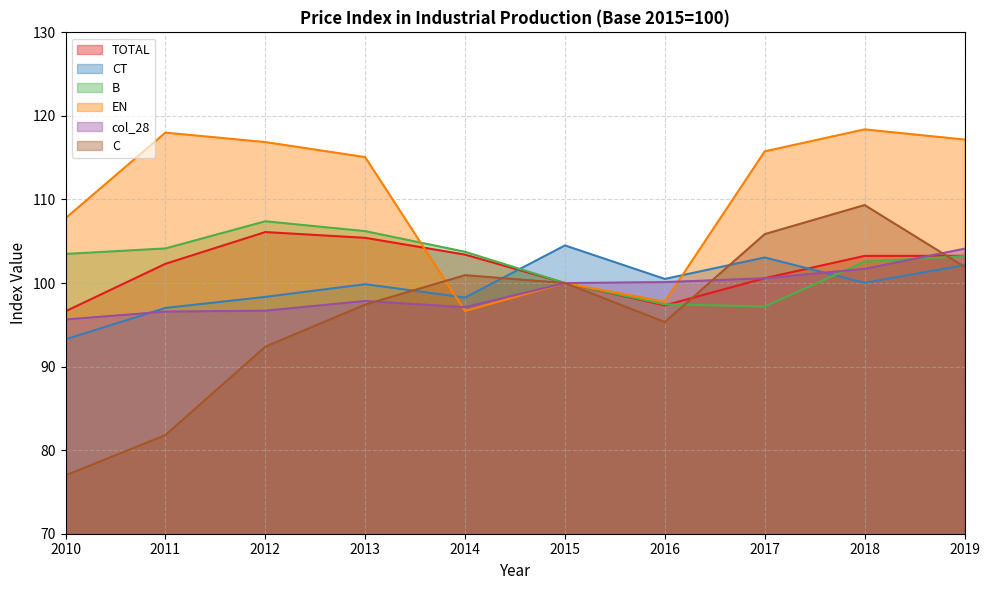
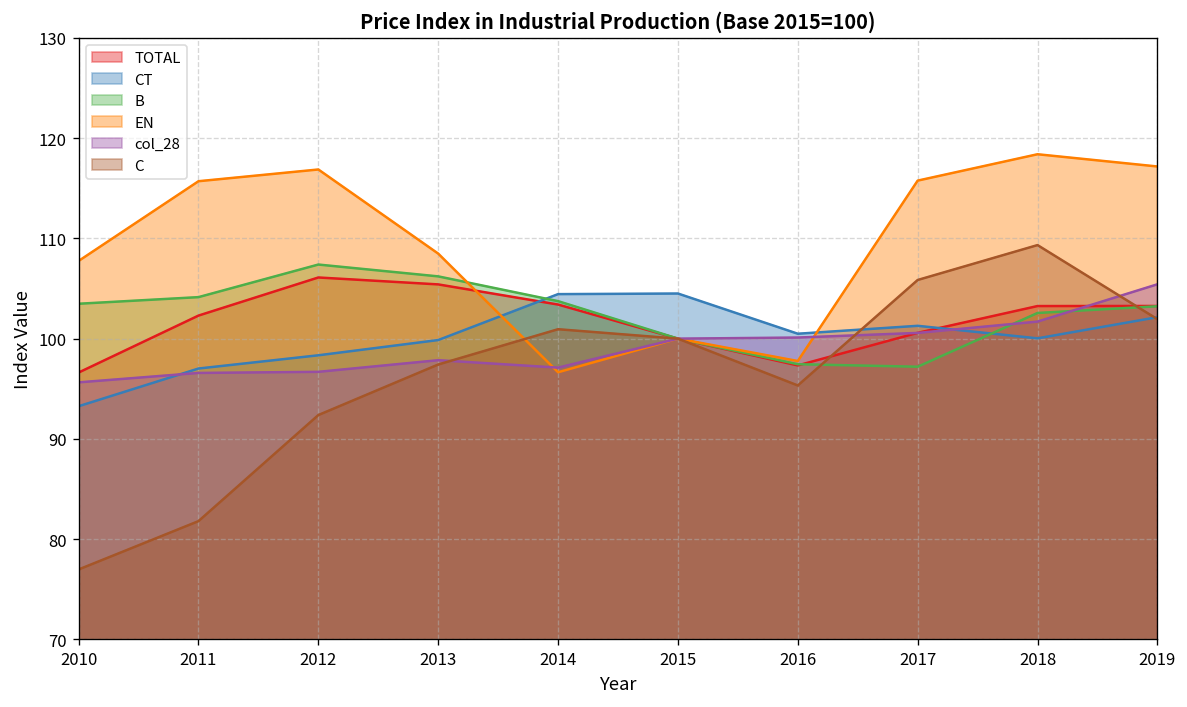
  {
    "CT": {
      "2010": 93,
      "2011": 97,
      "2012": 98,
      "2013": 100,
-     "2014": 98,
+     "2014": 104,
      "2015": 105,
      "2016": 100,
-     "2017": 103,
+     "2017": 101,
      "2018": 100
    },
    "B": {
      "2010": 103,
      "2011": 104,
      "2012": 107,
      "2013": 106,
      "2014": 104,
      "2017": 97,
      "2018": 103
    },
    "EN": {
      "2010": 108,
-     "2011": 118,
+     "2011": 116,
      "2012": 117,
-     "2013": 115,
+     "2013": 108,
      "2014": 97,
      "2016": 98,
      "2017": 116,
      "2018": 118,
      "2019": 117
    },
    "col_28": {
      "2010": 96,
      "2011": 97,
      "2012": 97,
      "2013": 98,
      "2014": 97,
      "2016": 100,
      "2018": 102,
-     "2019": 104
+     "2019": 105
    }
  }
